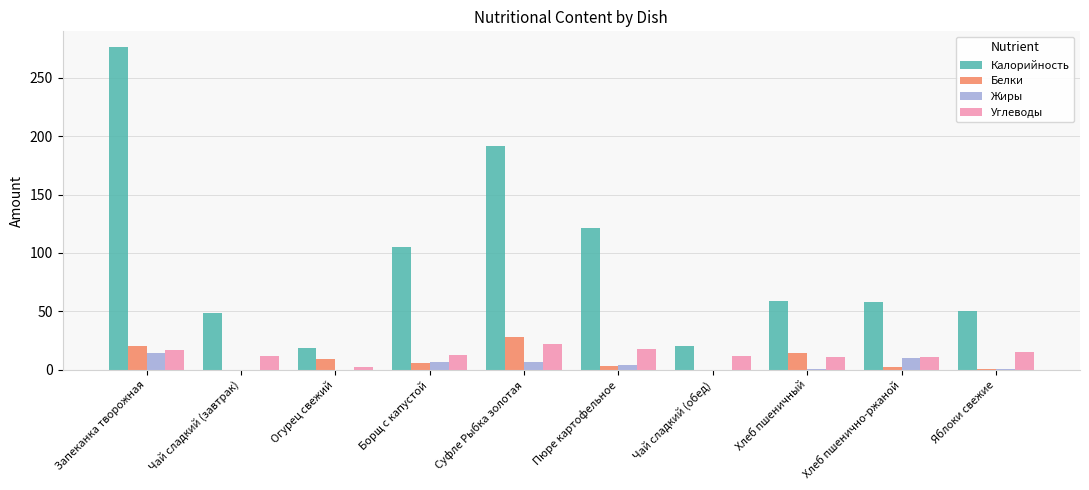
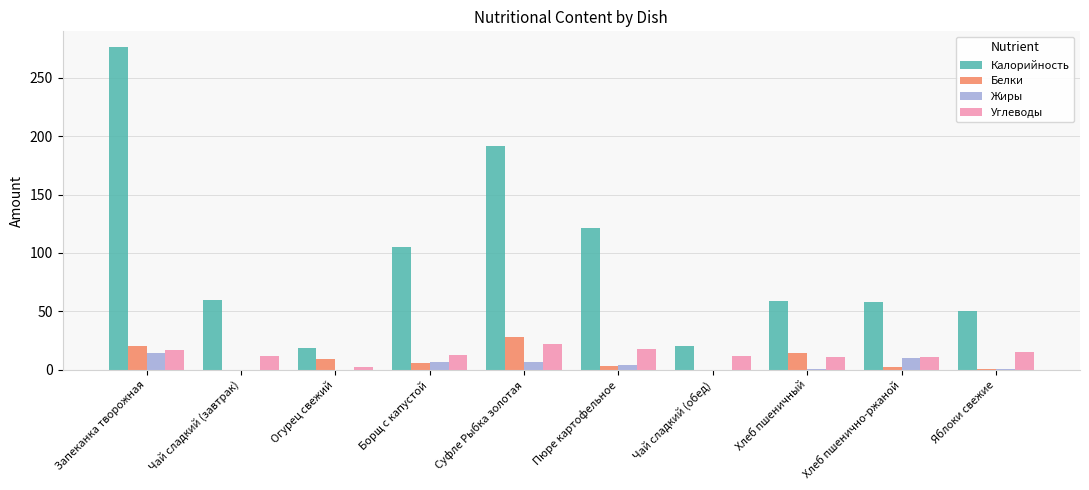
  {
    "Калорийность": {
      "Запеканка творожная": 276,
-     "Чай сладкий (завтрак)": 49,
+     "Чай сладкий (завтрак)": 60,
      "Огурец свежий": 19,
      "Борщ с капустой": 105,
      "Суфле Рыбка золотая": 192,
      "Пюре картофельное": 121,
      "Чай сладкий (обед)": 20,
      "Хлеб пшеничный": 59,
      "Хлеб пшенично-ржаной": 58,
      "Яблоки свежие": 50
    },
    "Белки": {
      "Запеканка творожная": 20,
      "Огурец свежий": 10,
      "Борщ с капустой": 5,
      "Суфле Рыбка золотая": 28,
      "Пюре картофельное": 3,
      "Хлеб пшеничный": 15,
      "Хлеб пшенично-ржаной": 2
    },
    "Жиры": {
      "Запеканка творожная": 14,
      "Борщ с капустой": 6,
      "Суфле Рыбка золотая": 7,
      "Пюре картофельное": 4,
      "Хлеб пшенично-ржаной": 10
    },
    "Углеводы": {
      "Запеканка творожная": 17,
      "Чай сладкий (завтрак)": 12,
      "Огурец свежий": 2,
      "Борщ с капустой": 12,
      "Суфле Рыбка золотая": 22,
      "Пюре картофельное": 18,
      "Чай сладкий (обед)": 12,
      "Хлеб пшеничный": 11,
      "Хлеб пшенично-ржаной": 11,
      "Яблоки свежие": 15
    }
  }
